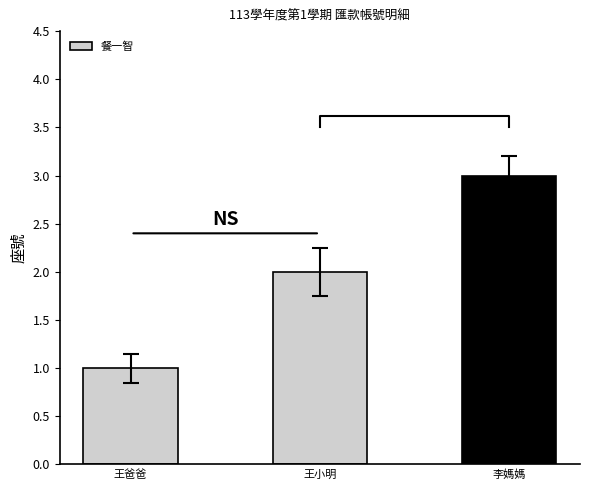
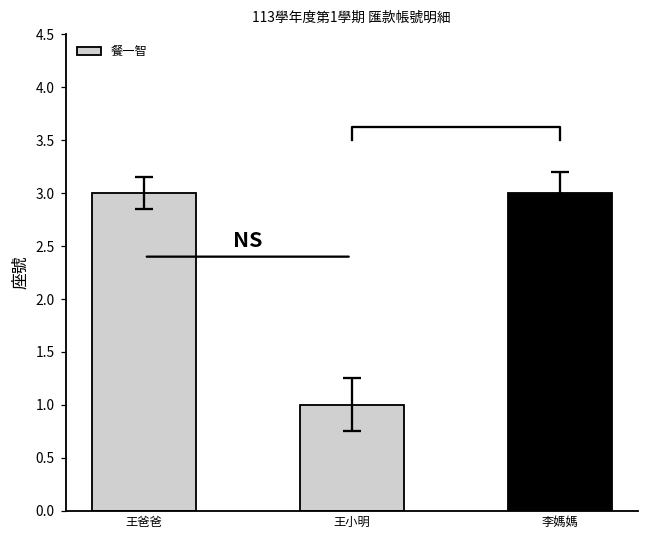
  {
    "餐一智": {
-     "王爸爸": 1,
-     "王小明": 2,
+     "王爸爸": 3,
+     "王小明": 1,
      "李媽媽": 3
    }
  }
